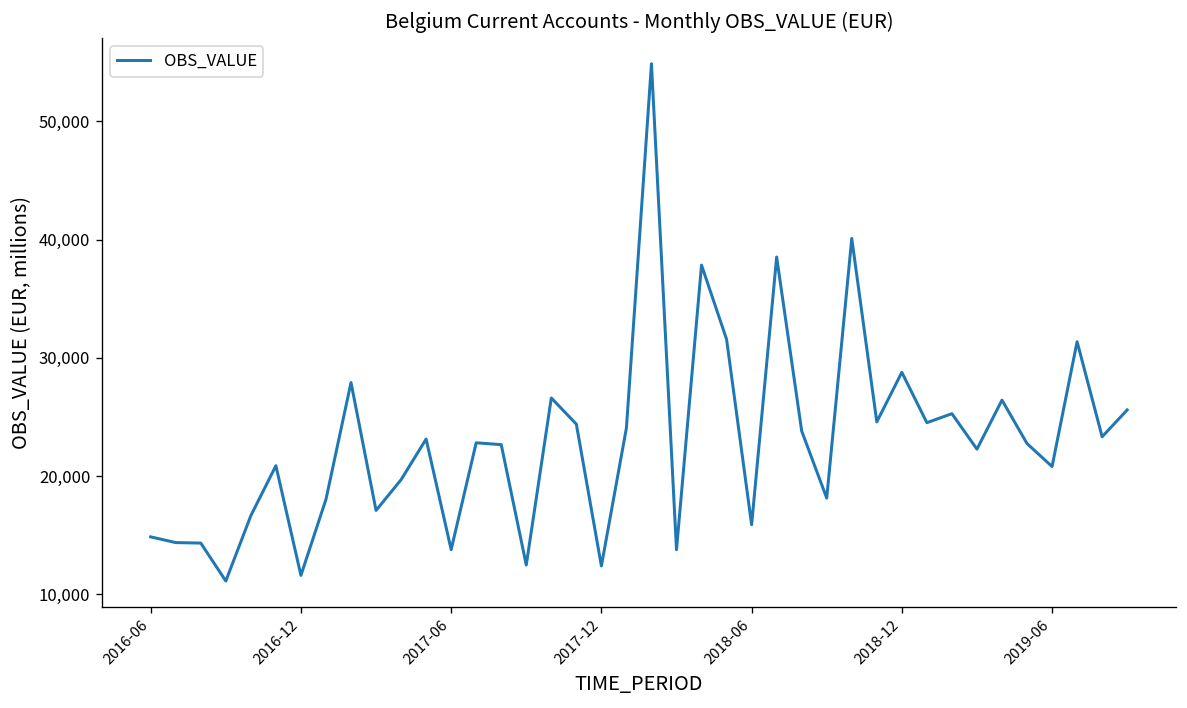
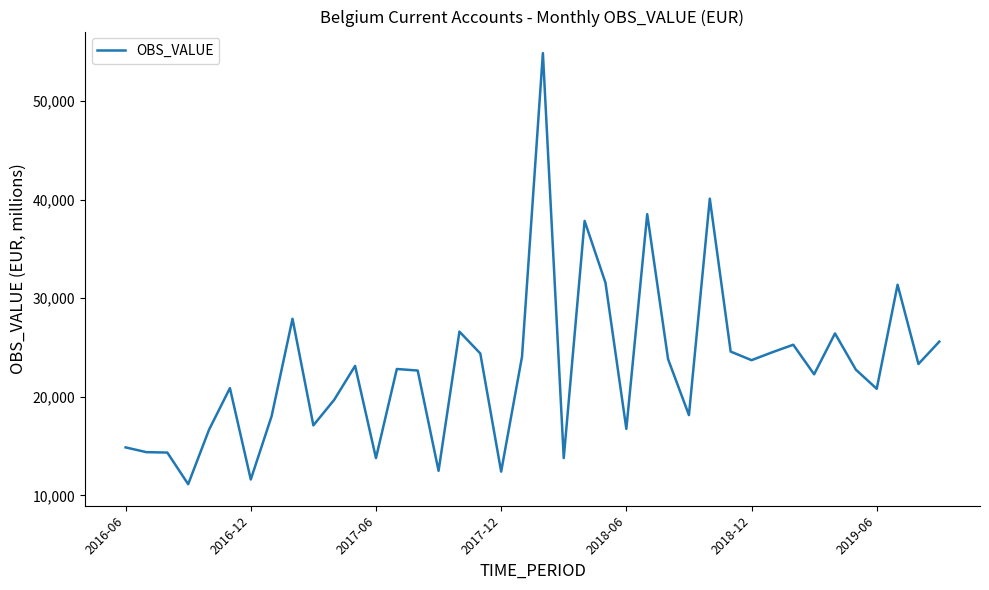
  {
    "2016-06": "15,000",
    "2016-12": "12,000",
    "2017-06": "14,000",
    "2017-12": "12,000",
-   "2018-06": "16,000",
-   "2018-12": "29,000",
+   "2018-06": "17,000",
+   "2018-12": "24,000",
    "2019-06": "21,000"
  }
